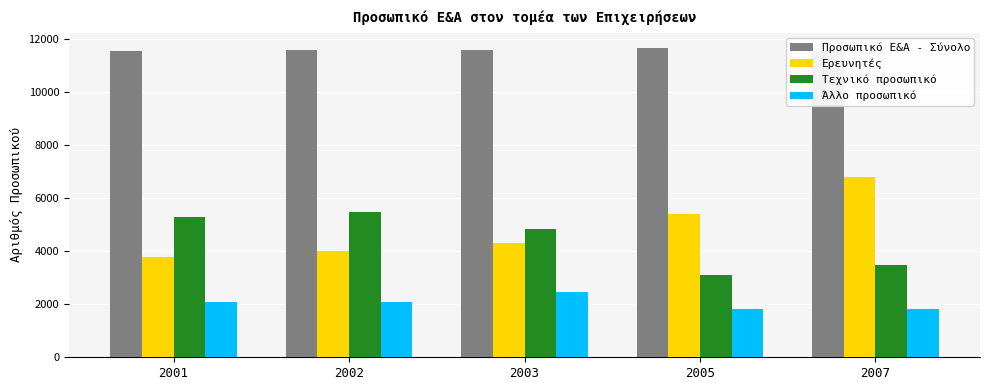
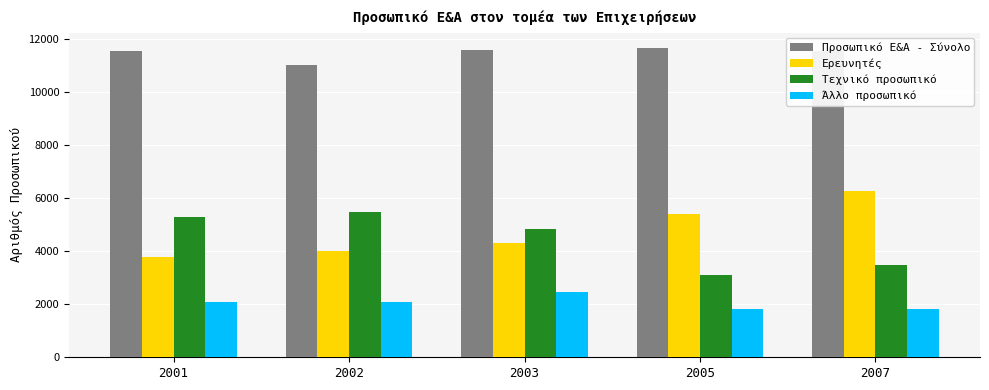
  {
    "Προσωπικό Ε&Α - Σύνολο": {
      "2001": 11500,
-     "2002": 11600,
+     "2002": 11000,
      "2003": 11600,
      "2005": 11700
    },
    "Ερευνητές": {
      "2001": 3800,
      "2002": 4000,
      "2003": 4300,
      "2005": 5400,
-     "2007": 6800
+     "2007": 6300
    },
    "Τεχνικό προσωπικό": {
      "2001": 5300,
      "2002": 5500,
      "2003": 4900,
      "2005": 3100,
      "2007": 3500
    },
    "Άλλο προσωπικό": {
      "2001": 2100,
      "2002": 2100,
      "2003": 2500,
      "2005": 1800,
      "2007": 1800
    }
  }
